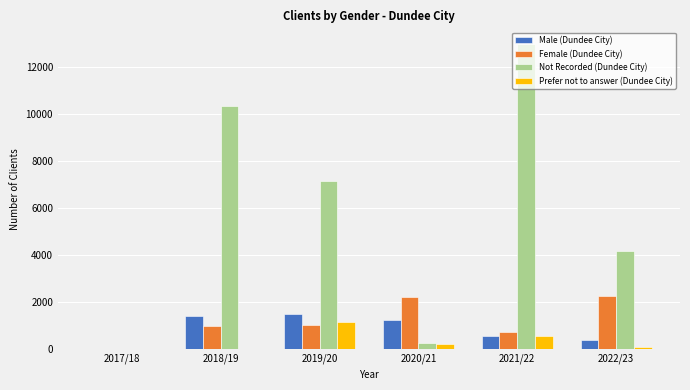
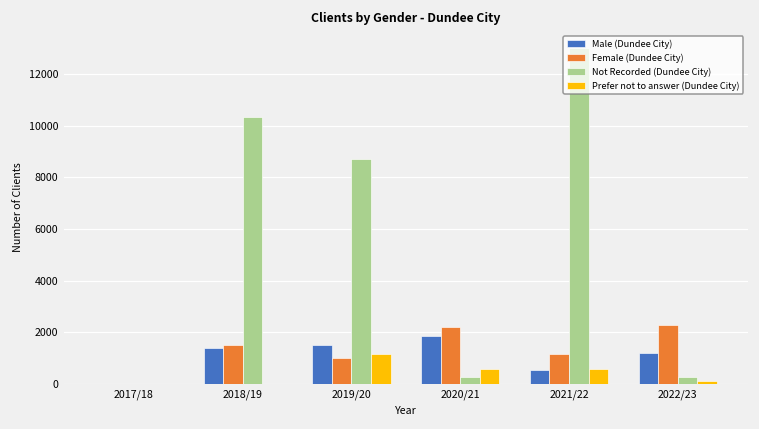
  {
    "Male (Dundee City)": {
      "2017/18": 0,
      "2018/19": 1400,
      "2019/20": 1500,
-     "2020/21": 1300,
+     "2020/21": 1900,
      "2021/22": 500,
-     "2022/23": 400
+     "2022/23": 1200
    },
    "Female (Dundee City)": {
      "2017/18": 0,
-     "2018/19": 1000,
+     "2018/19": 1500,
      "2019/20": 1000,
      "2020/21": 2200,
-     "2021/22": 700,
+     "2021/22": 1200,
      "2022/23": 2300
    },
    "Not Recorded (Dundee City)": {
      "2017/18": 0,
      "2018/19": 10300,
-     "2019/20": 7200,
+     "2019/20": 8700,
      "2020/21": 300,
-     "2022/23": 4200
+     "2022/23": 300
    },
    "Prefer not to answer (Dundee City)": {
      "2017/18": 0,
      "2018/19": 0,
      "2019/20": 1200,
-     "2020/21": 200,
+     "2020/21": 600,
      "2021/22": 600,
      "2022/23": 100
    }
  }
